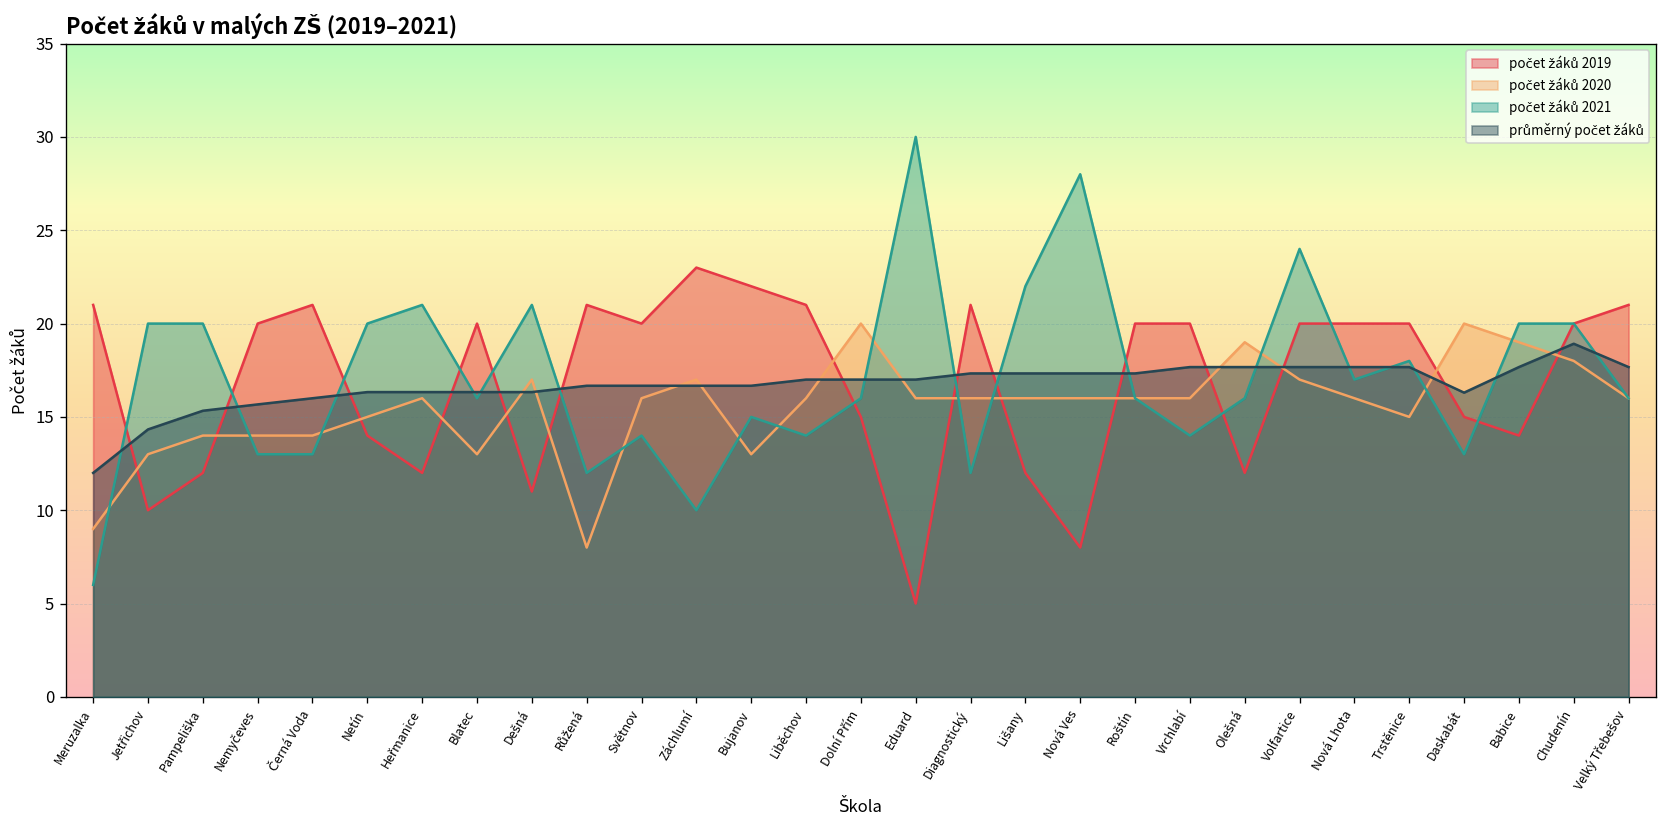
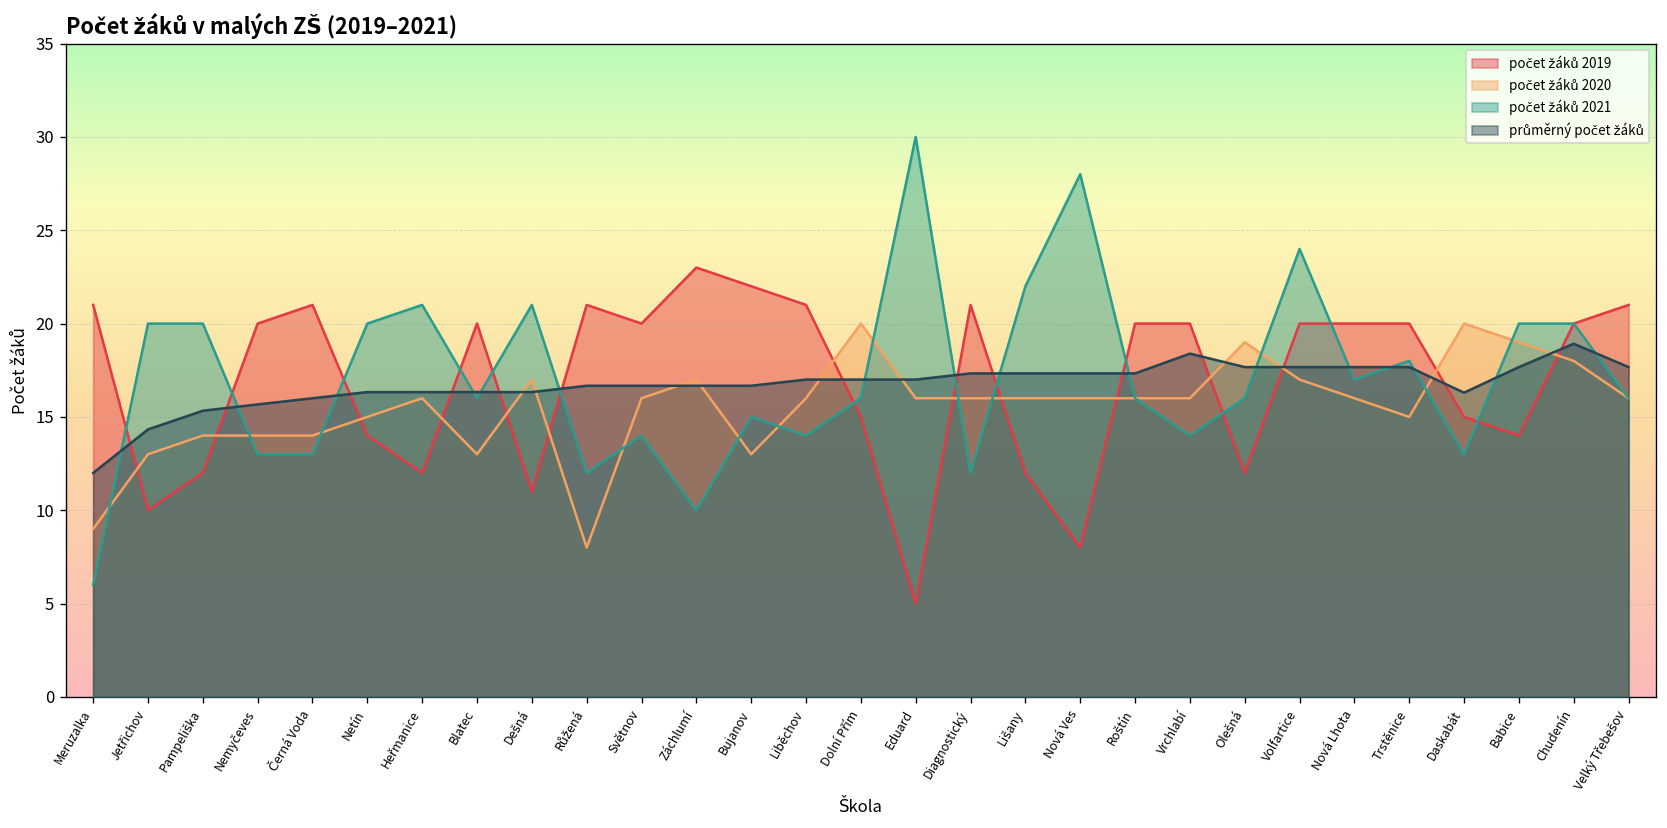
  {
    "počet žáků 2019": {
      "Meruzalka": 21.0,
      "Jetřichov": 10.0,
      "Pampeliška": 12.0,
      "Nemyčeves": 20.0,
      "Černá Voda": 21.0,
      "Netín": 14.0,
      "Heřmanice": 12.0,
      "Blatec": 20.0,
      "Dešná": 11.0,
      "Růžená": 21.0,
      "Světnov": 20.0,
      "Záchlumí": 23.0,
      "Bujanov": 22.0,
      "Liběchov": 21.0,
      "Dolní Přím": 15.0,
      "Eduard": 5.0,
      "Diagnostický": 21.0,
      "Lišany": 12.0,
      "Nová Ves": 8.0,
      "Roštín": 20.0,
      "Vrchlabí": 20.0,
      "Olešná": 12.0,
      "Volfartice": 20.0,
      "Nová Lhota": 20.0,
      "Trstěnice": 20.0,
      "Daskabát": 15.0,
      "Babice": 14.0,
      "Velký Třebešov": 21.0
    },
    "počet žáků 2020": {
      "Meruzalka": 9.0,
      "Jetřichov": 13.0,
      "Pampeliška": 14.0,
      "Nemyčeves": 14.0,
      "Černá Voda": 14.0,
      "Netín": 15.0,
      "Heřmanice": 16.0,
      "Blatec": 13.0,
      "Dešná": 17.0,
      "Růžená": 8.0,
      "Světnov": 16.0,
      "Záchlumí": 17.0,
      "Bujanov": 13.0,
      "Liběchov": 16.0,
      "Dolní Přím": 20.0,
      "Eduard": 16.0,
      "Diagnostický": 16.0,
      "Lišany": 16.0,
      "Nová Ves": 16.0,
      "Vrchlabí": 16.0,
      "Olešná": 19.0,
      "Volfartice": 17.0,
      "Nová Lhota": 16.0,
      "Trstěnice": 15.0,
      "Daskabát": 20.0,
      "Babice": 19.0,
      "Chudenín": 18.0
    },
    "počet žáků 2021": {
      "Meruzalka": 6.0,
      "Jetřichov": 20.0,
      "Pampeliška": 20.0,
      "Nemyčeves": 13.0,
      "Černá Voda": 13.0,
      "Netín": 20.0,
      "Heřmanice": 21.0,
      "Blatec": 16.0,
      "Dešná": 21.0,
      "Růžená": 12.0,
      "Světnov": 14.0,
      "Záchlumí": 10.0,
      "Bujanov": 15.0,
      "Liběchov": 14.0,
      "Dolní Přím": 16.0,
      "Eduard": 30.0,
      "Diagnostický": 12.0,
      "Lišany": 22.0,
      "Nová Ves": 28.0,
      "Vrchlabí": 14.0,
      "Olešná": 16.0,
      "Volfartice": 24.0,
      "Nová Lhota": 17.0,
      "Trstěnice": 18.0,
      "Daskabát": 13.0,
      "Babice": 20.0
    },
    "průměrný počet žáků": {
      "Meruzalka": 12.0,
      "Jetřichov": 14.3,
      "Pampeliška": 15.3,
      "Nemyčeves": 15.7,
      "Černá Voda": 16.0,
      "Netín": 16.3,
      "Heřmanice": 16.3,
      "Blatec": 16.3,
      "Dešná": 16.3,
      "Růžená": 16.7,
      "Světnov": 16.7,
      "Záchlumí": 16.7,
      "Bujanov": 16.7,
      "Liběchov": 17.0,
      "Dolní Přím": 17.0,
      "Eduard": 17.0,
      "Diagnostický": 17.3,
      "Lišany": 17.3,
      "Nová Ves": 17.3,
      "Roštín": 17.3,
-     "Vrchlabí": 17.7,
+     "Vrchlabí": 18.4,
      "Olešná": 17.7,
      "Volfartice": 17.7,
      "Nová Lhota": 17.7,
      "Trstěnice": 17.7,
      "Daskabát": 16.3,
      "Babice": 17.7,
      "Chudenín": 18.9,
      "Velký Třebešov": 17.7
    }
  }
